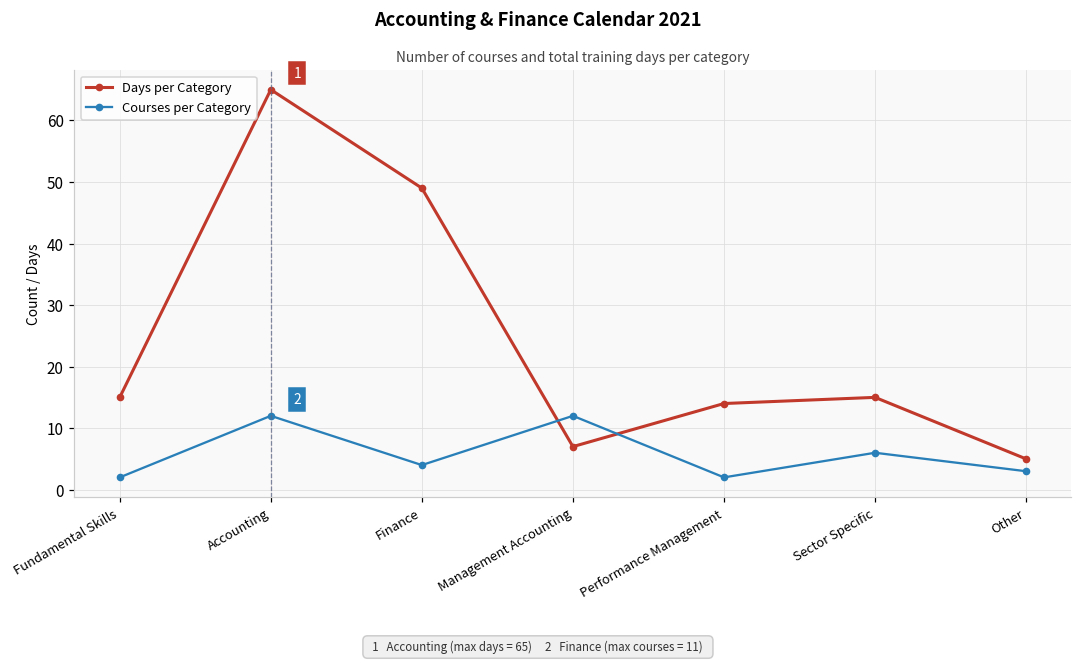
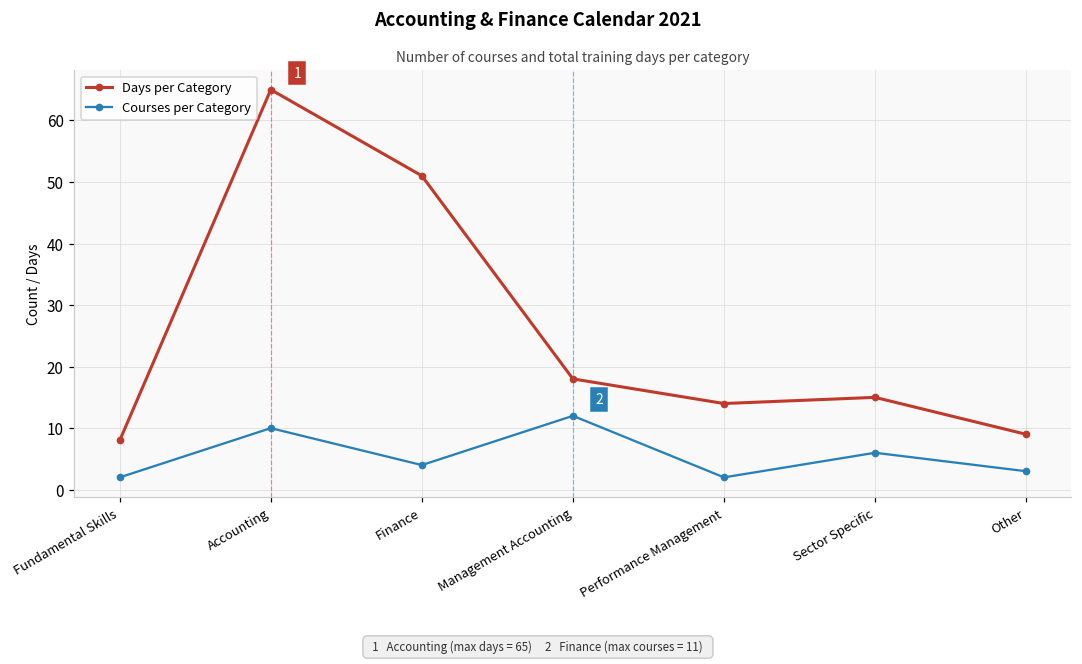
  {
    "Days per Category": {
-     "Fundamental Skills": 15,
-     "Finance": 49,
-     "Management Accounting": 7,
+     "Fundamental Skills": 8,
+     "Finance": 51,
+     "Management Accounting": 18,
      "Performance Management": 14,
      "Sector Specific": 15,
-     "Other": 5
+     "Other": 9
    },
    "Courses per Category": {
      "Fundamental Skills": 2,
-     "Accounting": 12,
+     "Accounting": 10,
      "Finance": 4,
      "Management Accounting": 12,
      "Performance Management": 2,
      "Sector Specific": 6,
      "Other": 3
    }
  }
